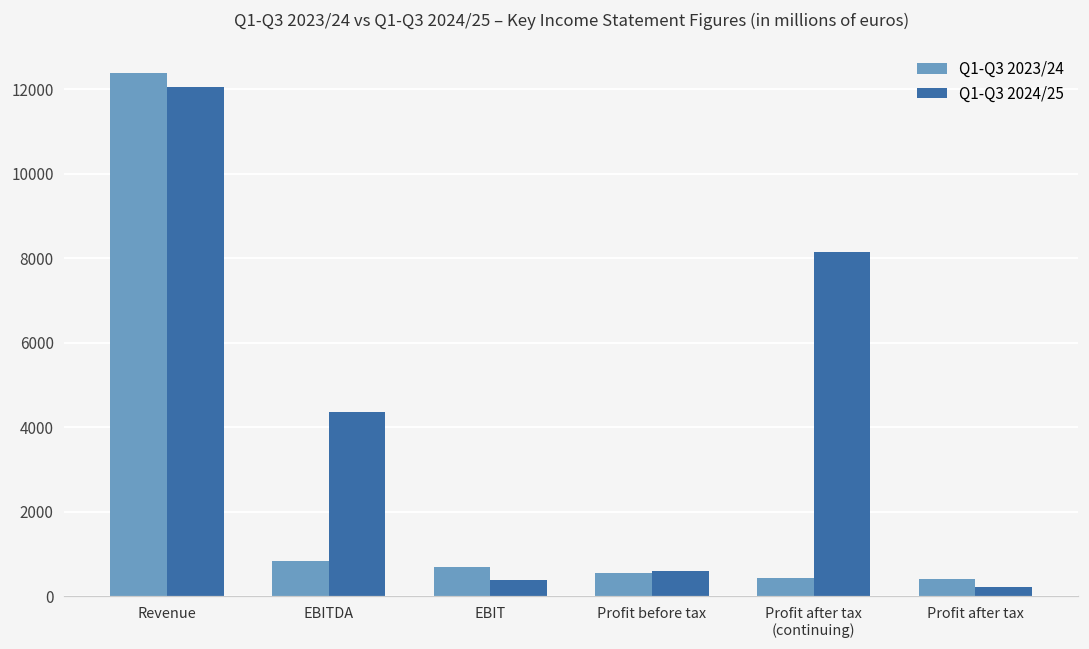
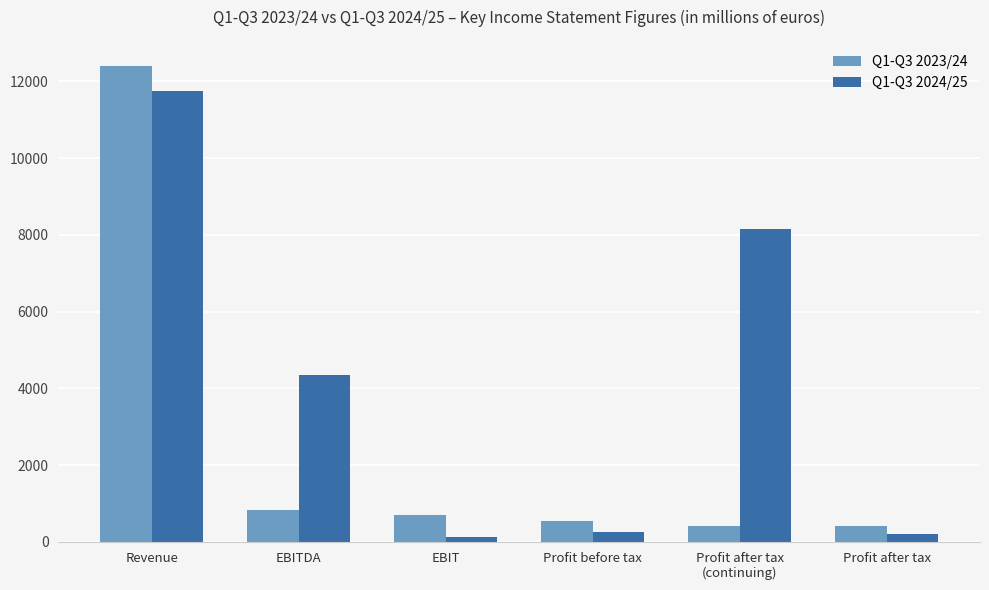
  {
    "Q1-Q3 2023/24": {
      "Revenue": 12400,
      "EBITDA": 800,
      "EBIT": 700,
      "Profit before tax": 600,
      "Profit after tax (continuing)": 400,
      "Profit after tax": 400
    },
    "Q1-Q3 2024/25": {
-     "Revenue": 12100,
+     "Revenue": 11700,
      "EBITDA": 4400,
-     "EBIT": 400,
-     "Profit before tax": 600,
+     "EBIT": 100,
+     "Profit before tax": 300,
      "Profit after tax (continuing)": 8100,
      "Profit after tax": 200
    }
  }
